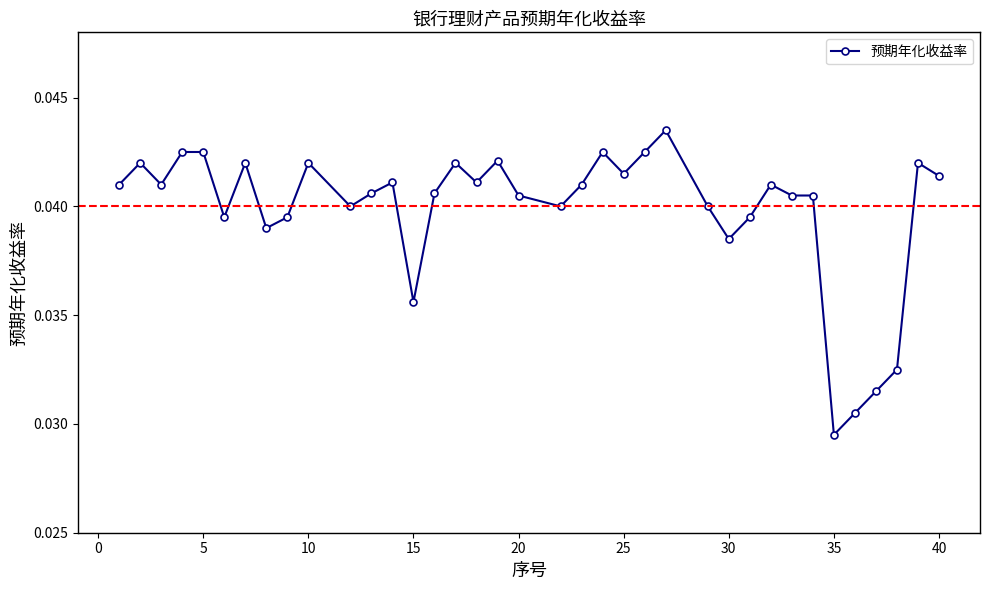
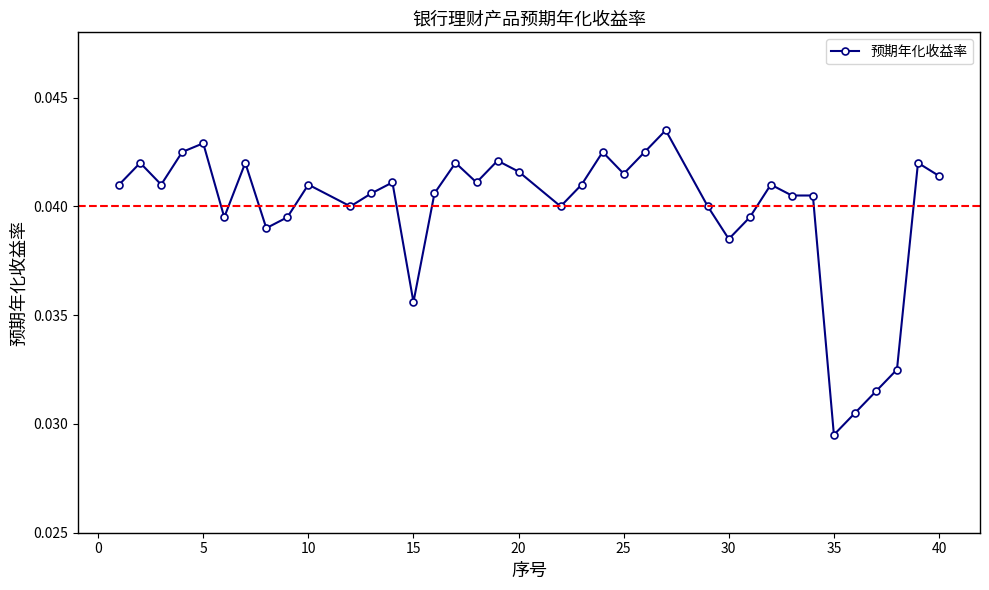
  {
-   "5": 0.0425,
-   "10": 0.042,
+   "5": 0.0429,
+   "10": 0.041,
    "15": 0.0356,
-   "20": 0.0405,
+   "20": 0.0416,
    "25": 0.0415,
    "30": 0.0385,
    "35": 0.0295,
    "40": 0.0414
  }
